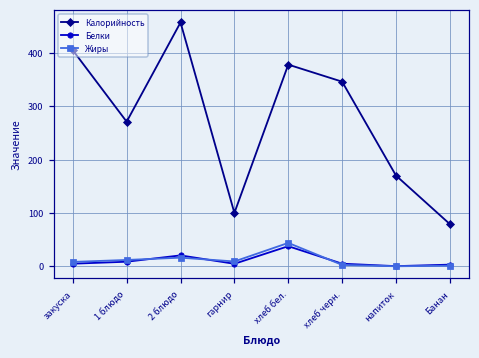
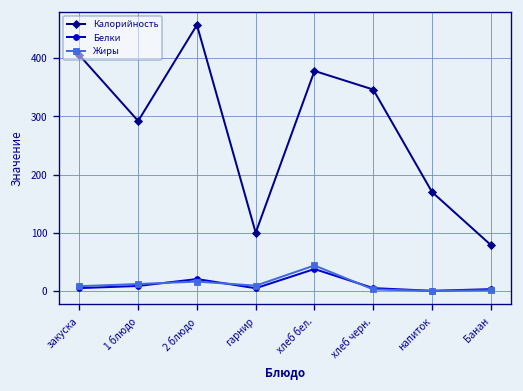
  {
    "Калорийность": {
-     "1 блюдо": 270,
+     "1 блюдо": 290,
      "2 блюдо": 460,
      "гарнир": 100,
      "хлеб бел.": 380,
      "хлеб черн.": 350,
      "напиток": 170,
      "Банан": 80
    },
    "Белки": {
      "хлеб бел.": 40
    },
    "Жиры": {
      "хлеб бел.": 40
    }
  }
